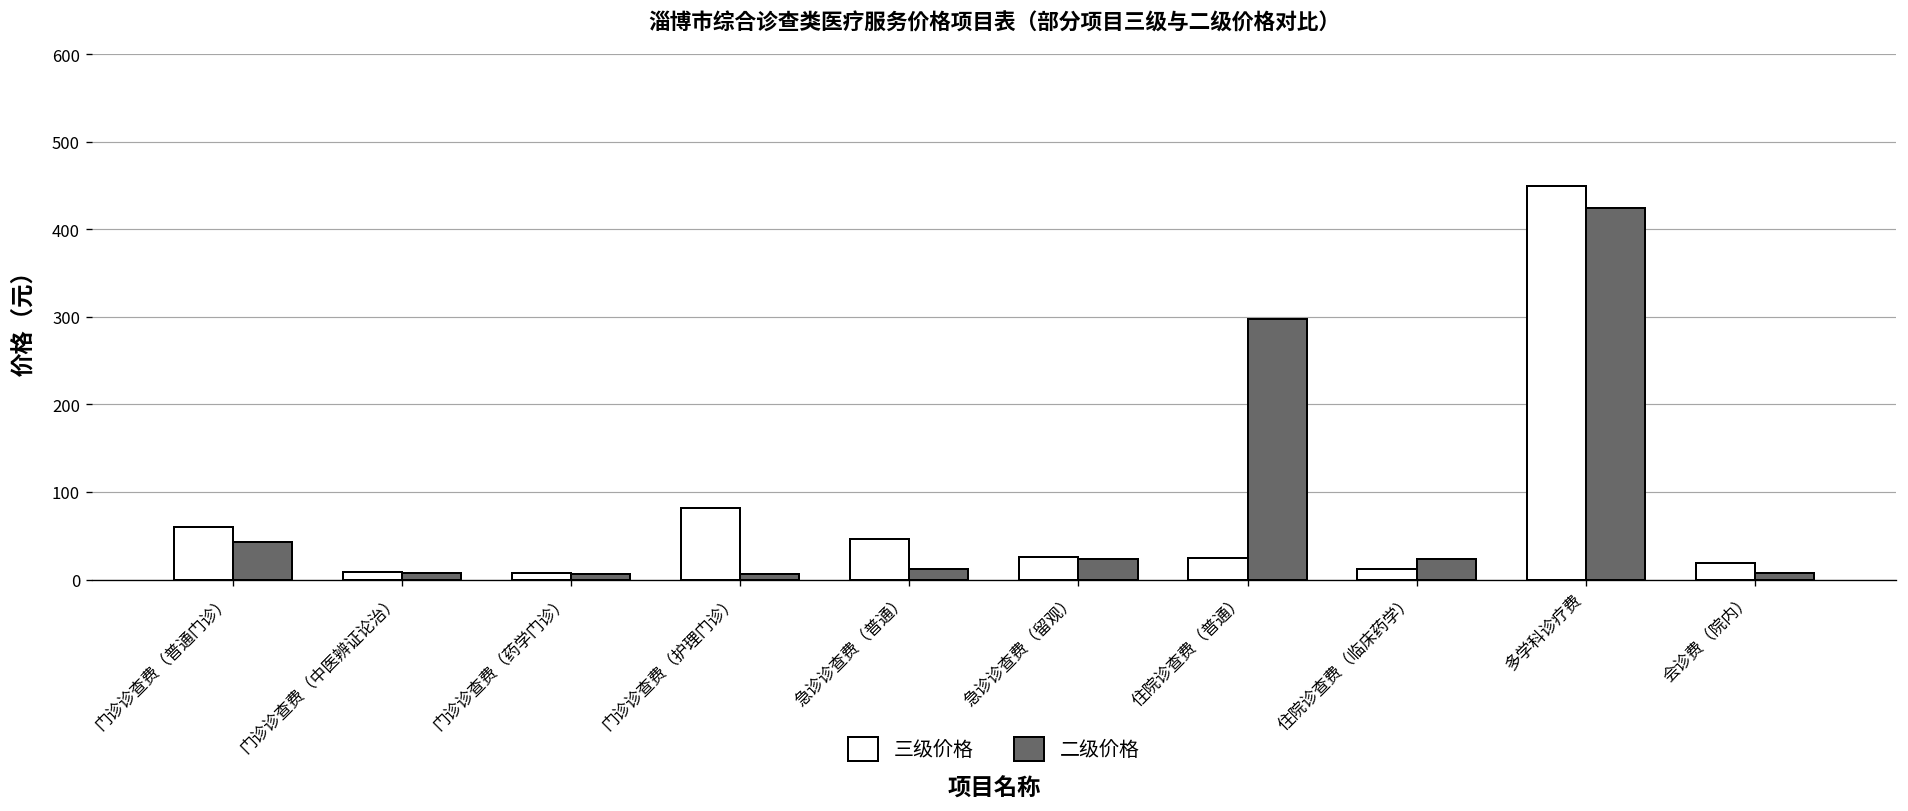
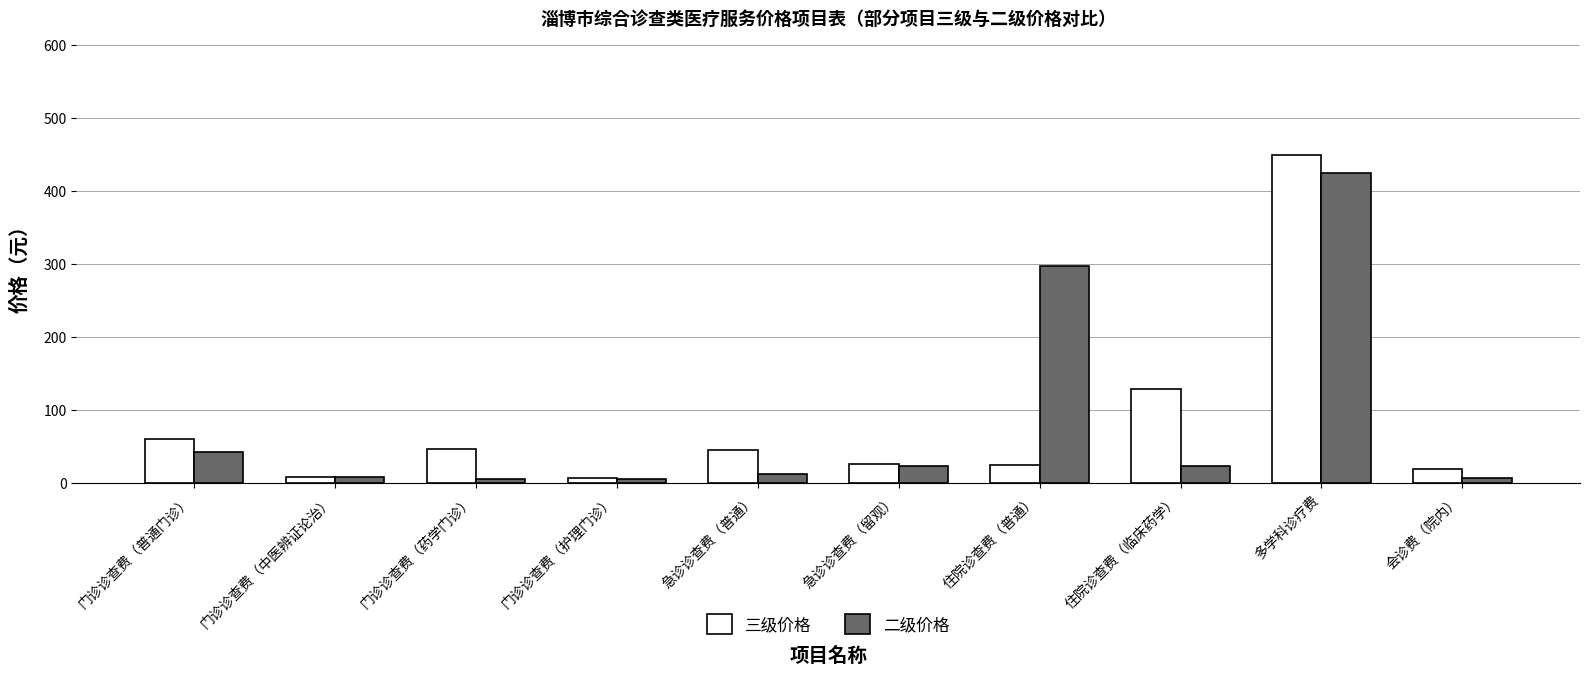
  {
    "三级价格": {
      "门诊诊查费（普通门诊）": 60,
      "门诊诊查费（中医辨证论治）": 10,
-     "门诊诊查费（药学门诊）": 10,
-     "门诊诊查费（护理门诊）": 80,
+     "门诊诊查费（药学门诊）": 50,
+     "门诊诊查费（护理门诊）": 10,
      "急诊诊查费（普通）": 50,
      "急诊诊查费（留观）": 30,
      "住院诊查费（普通）": 30,
-     "住院诊查费（临床药学）": 10,
+     "住院诊查费（临床药学）": 130,
      "多学科诊疗费": 450,
      "会诊费（院内）": 20
    },
    "二级价格": {
      "门诊诊查费（普通门诊）": 40,
      "门诊诊查费（中医辨证论治）": 10,
      "门诊诊查费（药学门诊）": 10,
      "门诊诊查费（护理门诊）": 10,
      "急诊诊查费（普通）": 10,
      "急诊诊查费（留观）": 20,
      "住院诊查费（普通）": 300,
      "住院诊查费（临床药学）": 20,
      "多学科诊疗费": 430,
      "会诊费（院内）": 10
    }
  }
